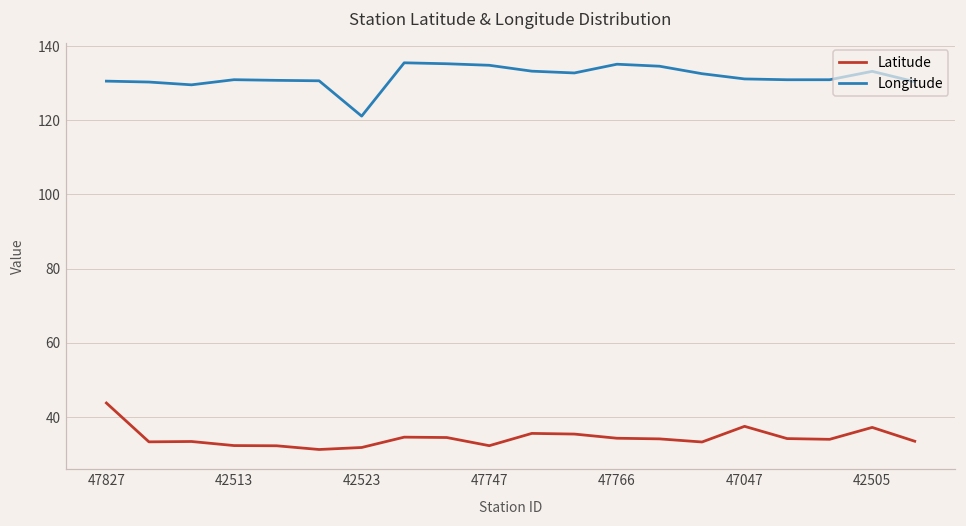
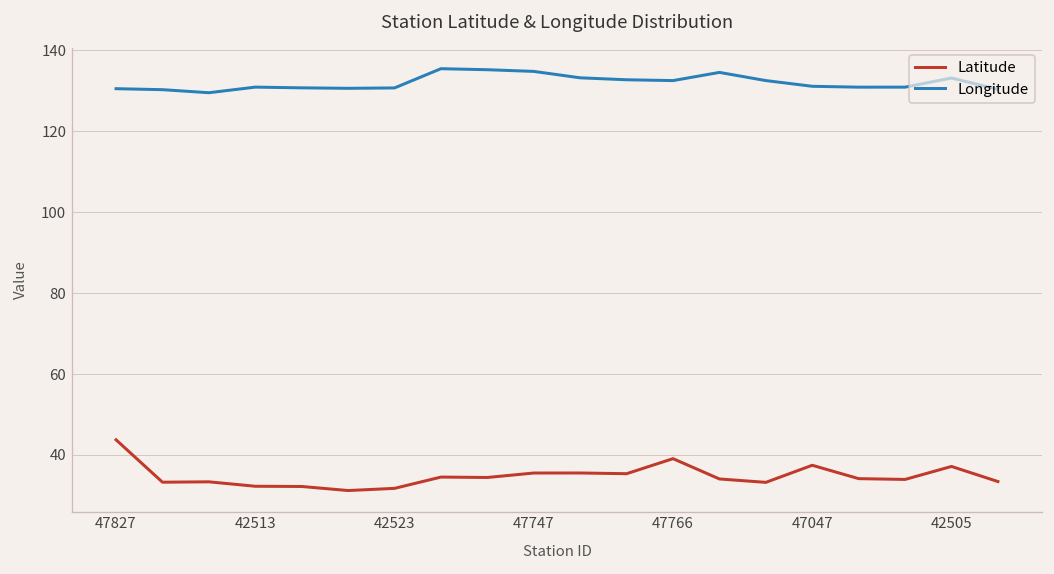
  {
    "Latitude": {
      "47827": 44,
      "42513": 32,
      "42523": 32,
-     "47747": 32,
-     "47766": 34,
+     "47747": 36,
+     "47766": 39,
      "47047": 37,
      "42505": 37
    },
    "Longitude": {
      "47827": 131,
      "42513": 131,
-     "42523": 121,
+     "42523": 131,
      "47747": 135,
-     "47766": 135,
+     "47766": 133,
      "47047": 131
    }
  }
